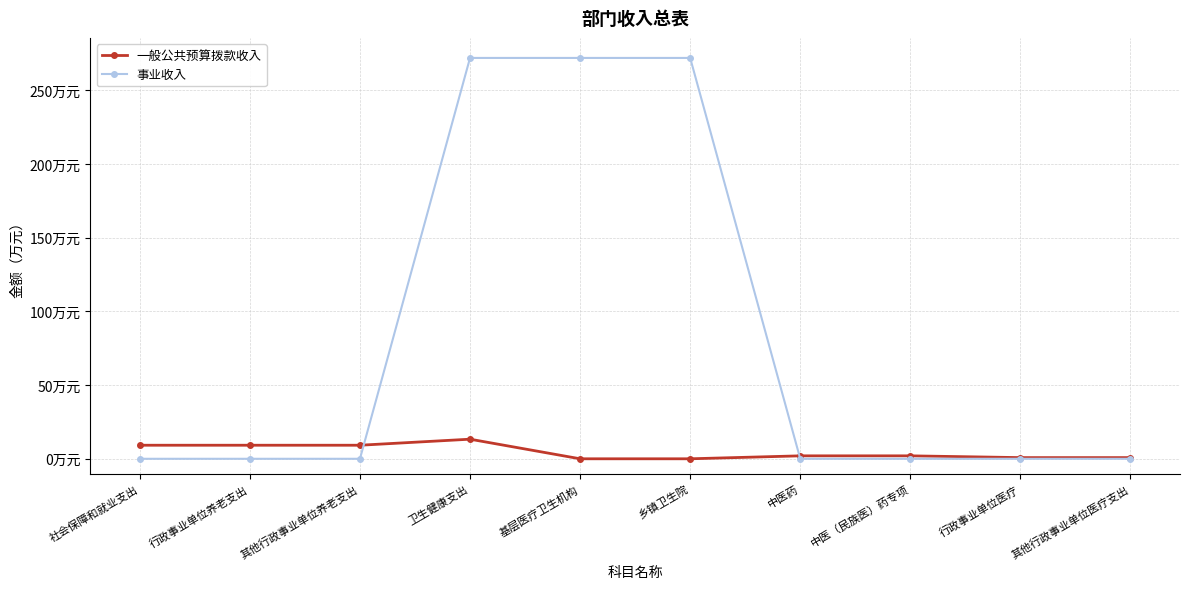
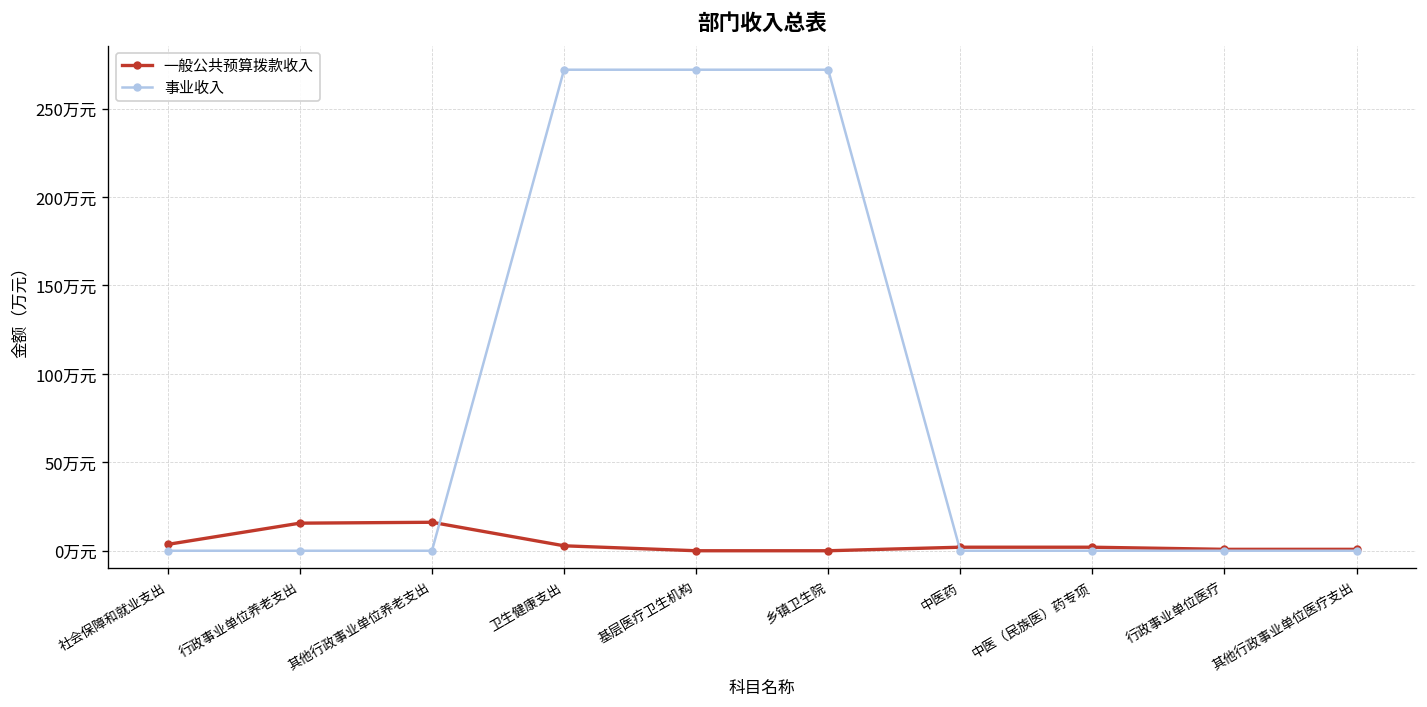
  {
    "一般公共预算拨款收入": {
-     "社会保障和就业支出": "9万元",
-     "行政事业单位养老支出": "9万元",
-     "其他行政事业单位养老支出": "9万元",
-     "卫生健康支出": "13万元",
+     "社会保障和就业支出": "4万元",
+     "行政事业单位养老支出": "16万元",
+     "其他行政事业单位养老支出": "16万元",
+     "卫生健康支出": "3万元",
      "基层医疗卫生机构": "0万元",
      "乡镇卫生院": "0万元",
      "中医药": "2万元",
      "中医（民族医）药专项": "2万元"
    },
    "事业收入": {
      "社会保障和就业支出": "0万元",
      "行政事业单位养老支出": "0万元",
      "其他行政事业单位养老支出": "0万元",
      "卫生健康支出": "272万元",
      "基层医疗卫生机构": "272万元",
      "乡镇卫生院": "272万元",
      "中医药": "0万元",
      "中医（民族医）药专项": "0万元"
    }
  }
